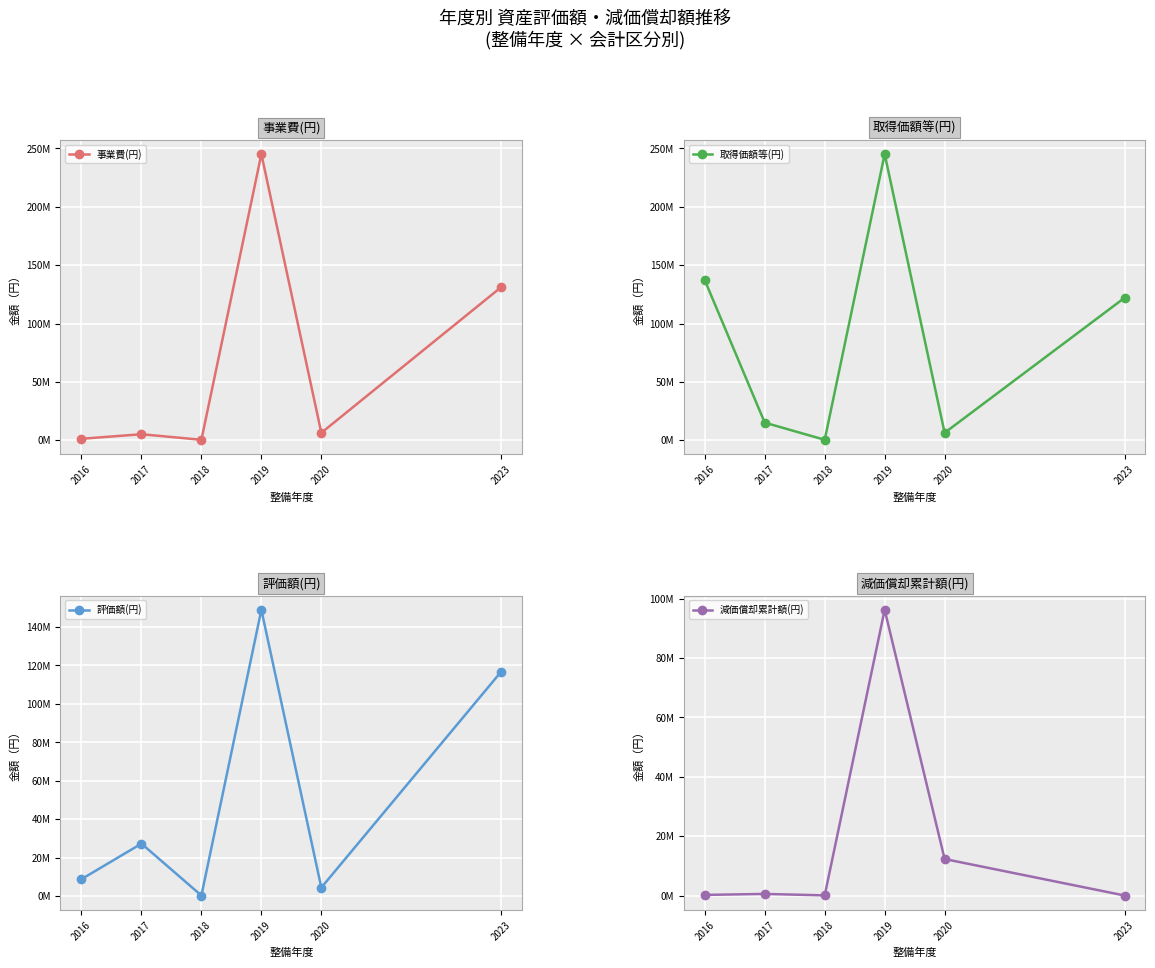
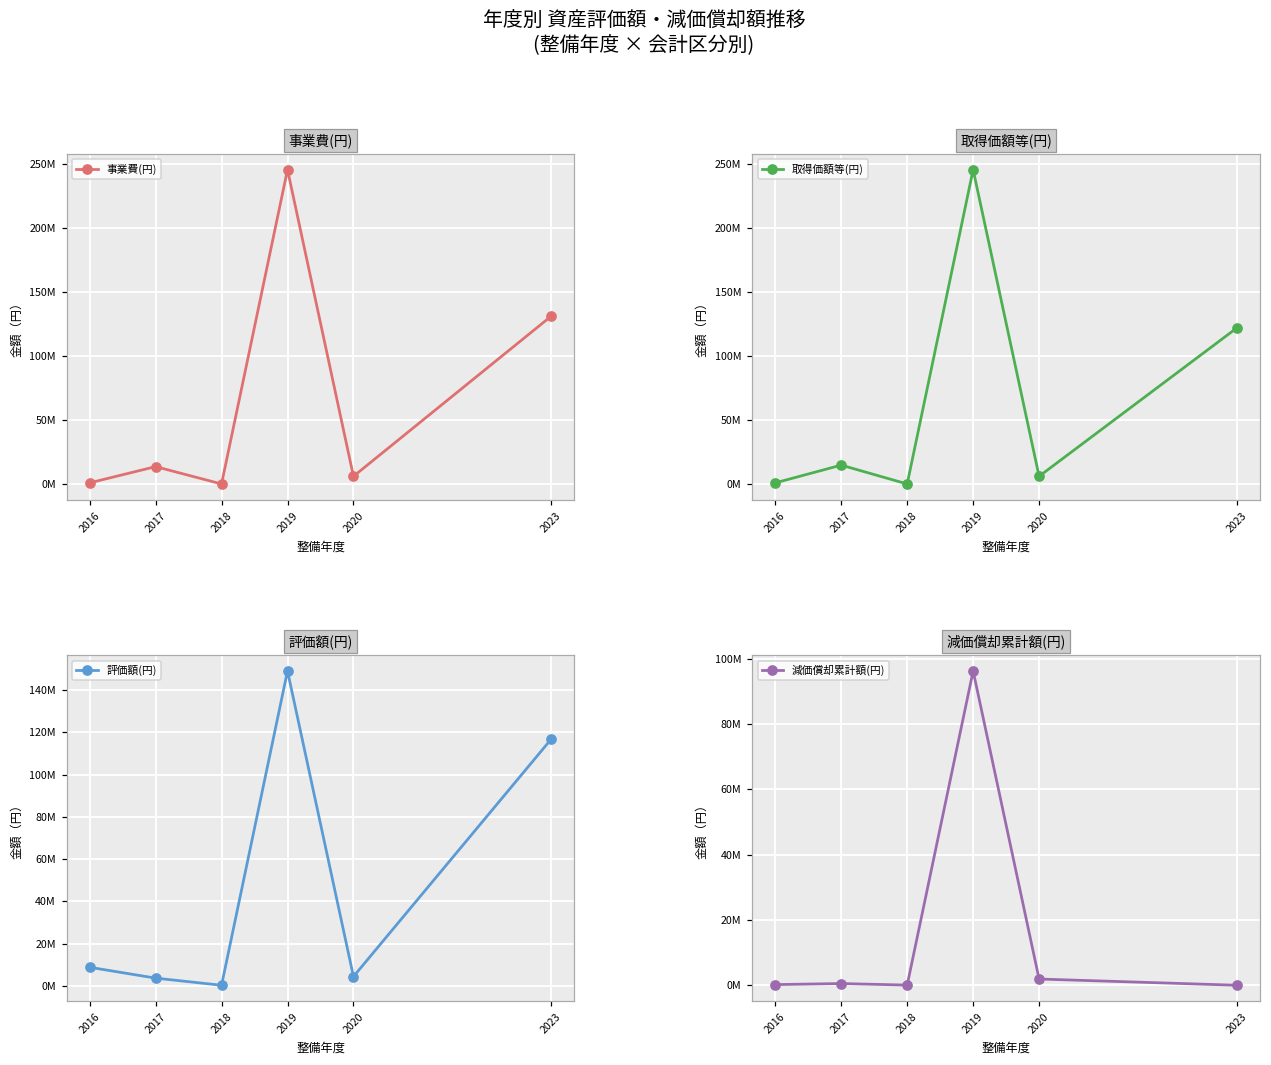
  {
    "事業費(円)": {
      "2016": 1000000,
-     "2017": 5000000,
+     "2017": 14000000,
      "2018": 0,
      "2019": 245000000,
      "2020": 6000000,
      "2023": 131000000
    },
    "取得価額等(円)": {
-     "2016": 137000000,
+     "2016": 1000000,
      "2017": 15000000,
      "2018": 0,
      "2019": 245000000,
      "2020": 6000000,
      "2023": 122000000
    },
    "評価額(円)": {
      "2016": 9000000,
-     "2017": 27000000,
+     "2017": 4000000,
      "2018": 0,
      "2019": 149000000,
      "2020": 4000000,
      "2023": 117000000
    },
    "減価償却累計額(円)": {
      "2016": 0,
      "2017": 1000000,
      "2018": 0,
      "2019": 96000000,
-     "2020": 12000000,
+     "2020": 2000000,
      "2023": 0
    }
  }
